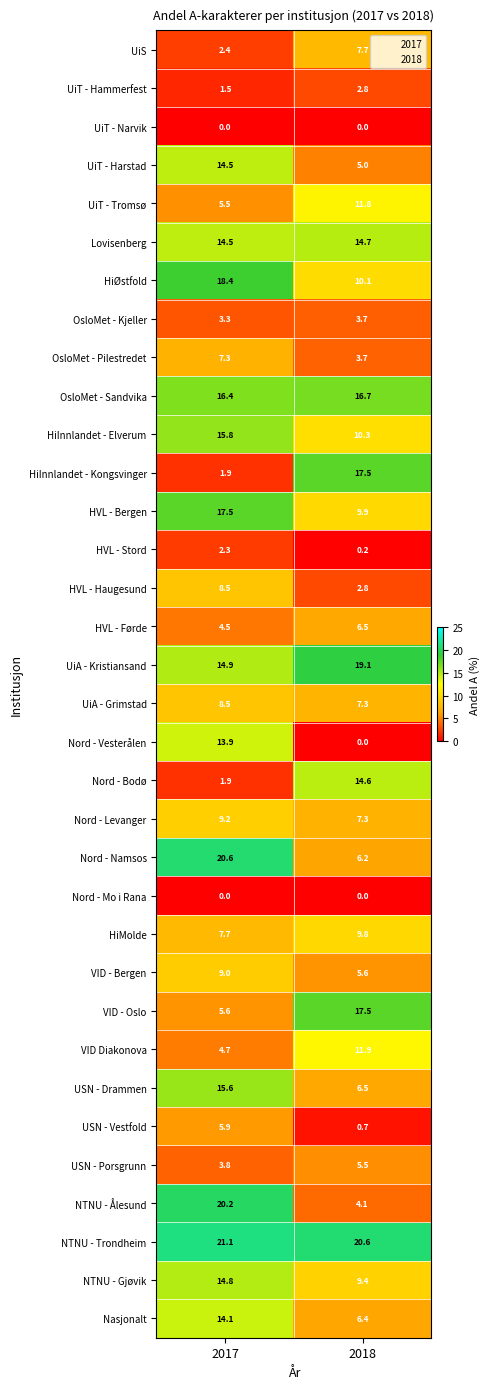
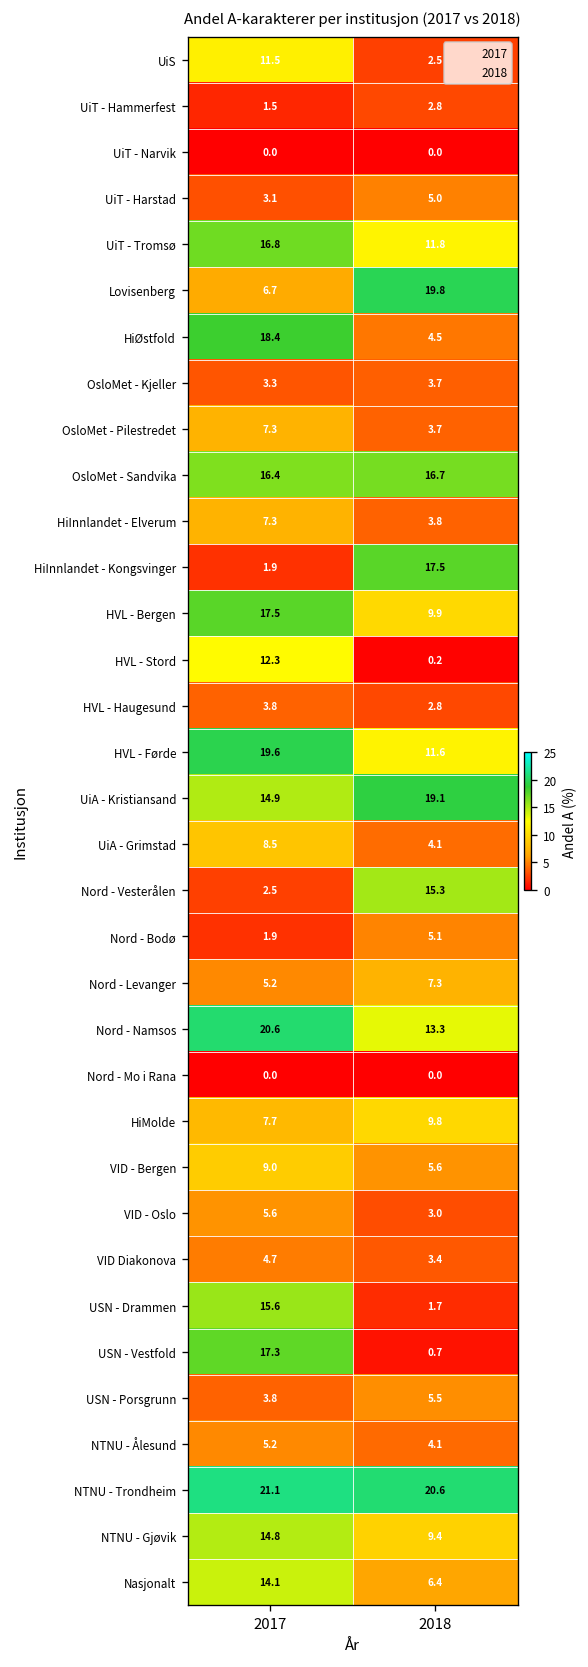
  {
    "UiS": {
-     "2017": 2.4,
-     "2018": 7.7
+     "2017": 11.5,
+     "2018": 2.5
    },
    "UiT - Harstad": {
-     "2017": 14.5
+     "2017": 3.1
    },
    "UiT - Tromsø": {
-     "2017": 5.5
+     "2017": 16.8
    },
    "Lovisenberg": {
-     "2017": 14.5,
-     "2018": 14.7
+     "2017": 6.7,
+     "2018": 19.8
    },
    "HiØstfold": {
-     "2018": 10.1
+     "2018": 4.5
    },
    "HiInnlandet - Elverum": {
-     "2017": 15.8,
-     "2018": 10.3
+     "2017": 7.3,
+     "2018": 3.8
    },
    "HVL - Stord": {
-     "2017": 2.3
+     "2017": 12.3
    },
    "HVL - Haugesund": {
-     "2017": 8.5
+     "2017": 3.8
    },
    "HVL - Førde": {
-     "2017": 4.5,
-     "2018": 6.5
+     "2017": 19.6,
+     "2018": 11.6
    },
    "UiA - Grimstad": {
-     "2018": 7.3
+     "2018": 4.1
    },
    "Nord - Vesterålen": {
-     "2017": 13.9,
-     "2018": 0.0
+     "2017": 2.5,
+     "2018": 15.3
    },
    "Nord - Bodø": {
-     "2018": 14.6
+     "2018": 5.1
    },
    "Nord - Levanger": {
-     "2017": 9.2
+     "2017": 5.2
    },
    "Nord - Namsos": {
-     "2018": 6.2
+     "2018": 13.3
    },
    "VID - Oslo": {
-     "2018": 17.5
+     "2018": 3.0
    },
    "VID Diakonova": {
-     "2018": 11.9
+     "2018": 3.4
    },
    "USN - Drammen": {
-     "2018": 6.5
+     "2018": 1.7
    },
    "USN - Vestfold": {
-     "2017": 5.9
+     "2017": 17.3
    },
    "NTNU - Ålesund": {
-     "2017": 20.2
+     "2017": 5.2
    }
  }
